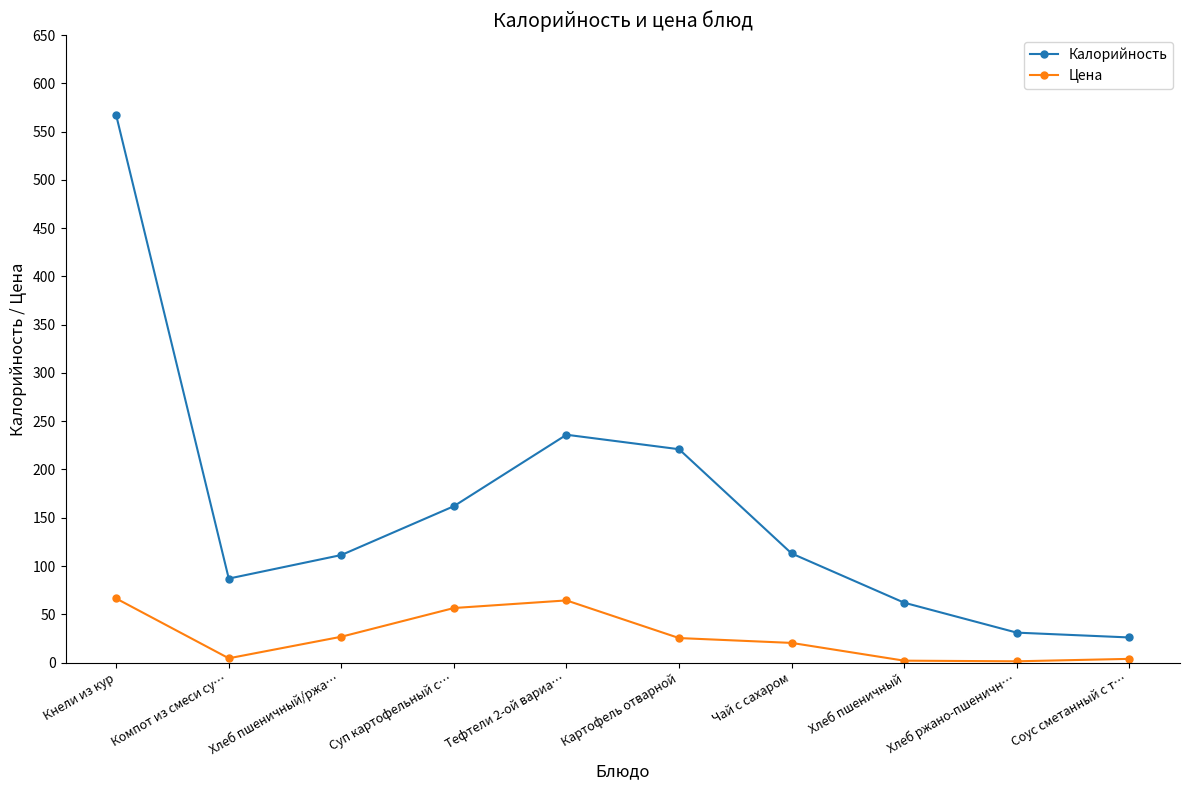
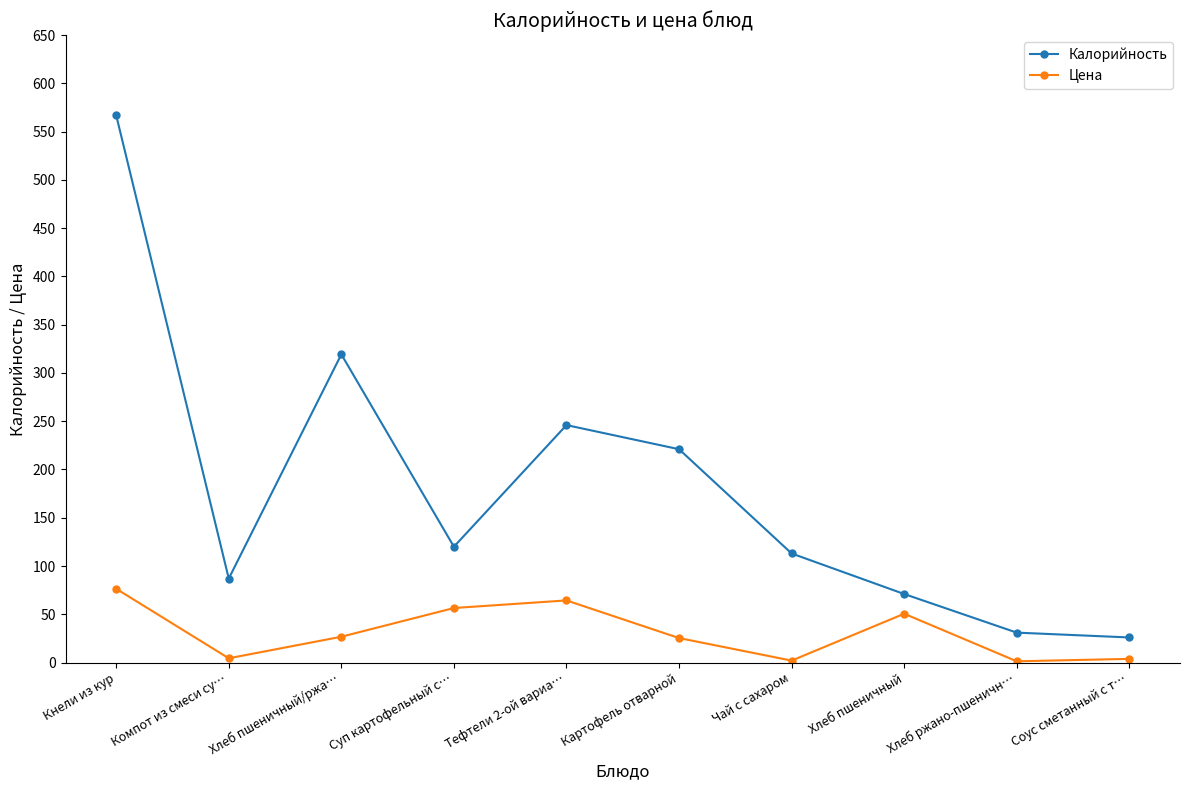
  {
    "Калорийность": {
      "Кнели из кур": 570,
      "Компот из смеси су…": 90,
-     "Хлеб пшеничный/ржа…": 110,
-     "Суп картофельный с…": 160,
-     "Тефтели 2-ой вариа…": 240,
+     "Хлеб пшеничный/ржа…": 320,
+     "Суп картофельный с…": 120,
+     "Тефтели 2-ой вариа…": 250,
      "Картофель отварной": 220,
      "Чай с сахаром": 110,
-     "Хлеб пшеничный": 60,
+     "Хлеб пшеничный": 70,
      "Хлеб ржано-пшеничн…": 30,
      "Соус сметанный с т…": 30
    },
    "Цена": {
-     "Кнели из кур": 70,
+     "Кнели из кур": 80,
      "Компот из смеси су…": 0,
      "Хлеб пшеничный/ржа…": 30,
      "Суп картофельный с…": 60,
      "Тефтели 2-ой вариа…": 60,
      "Картофель отварной": 30,
-     "Чай с сахаром": 20,
-     "Хлеб пшеничный": 0,
+     "Чай с сахаром": 0,
+     "Хлеб пшеничный": 50,
      "Хлеб ржано-пшеничн…": 0,
      "Соус сметанный с т…": 0
    }
  }
